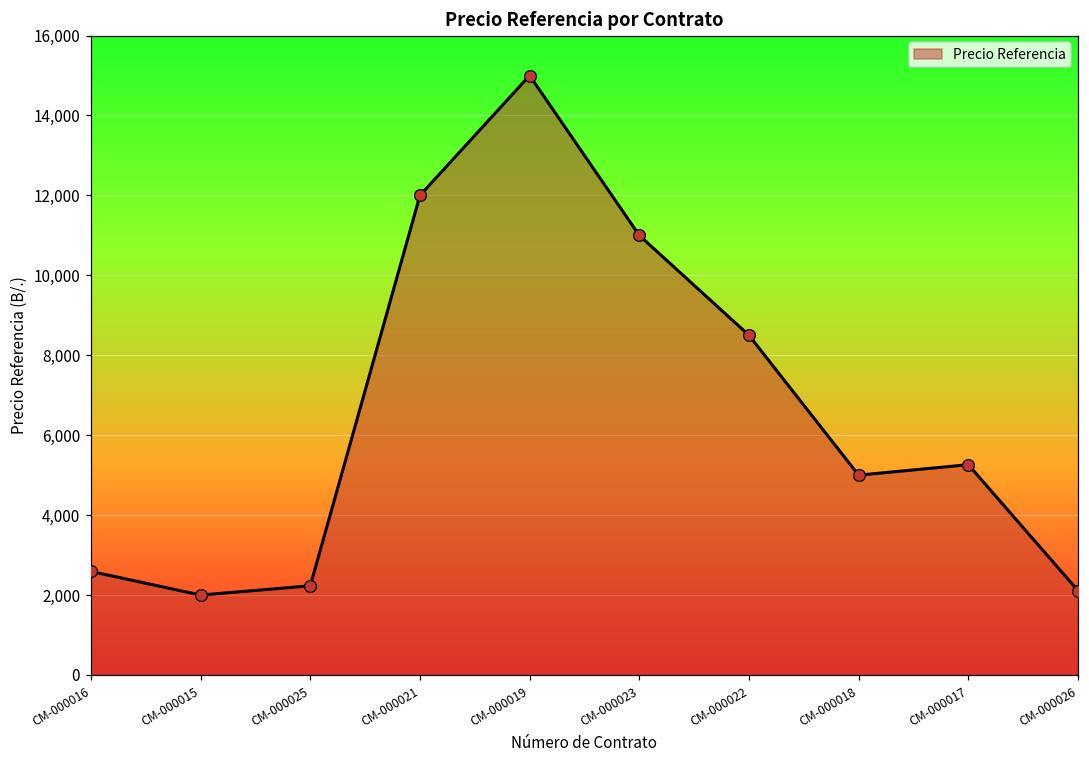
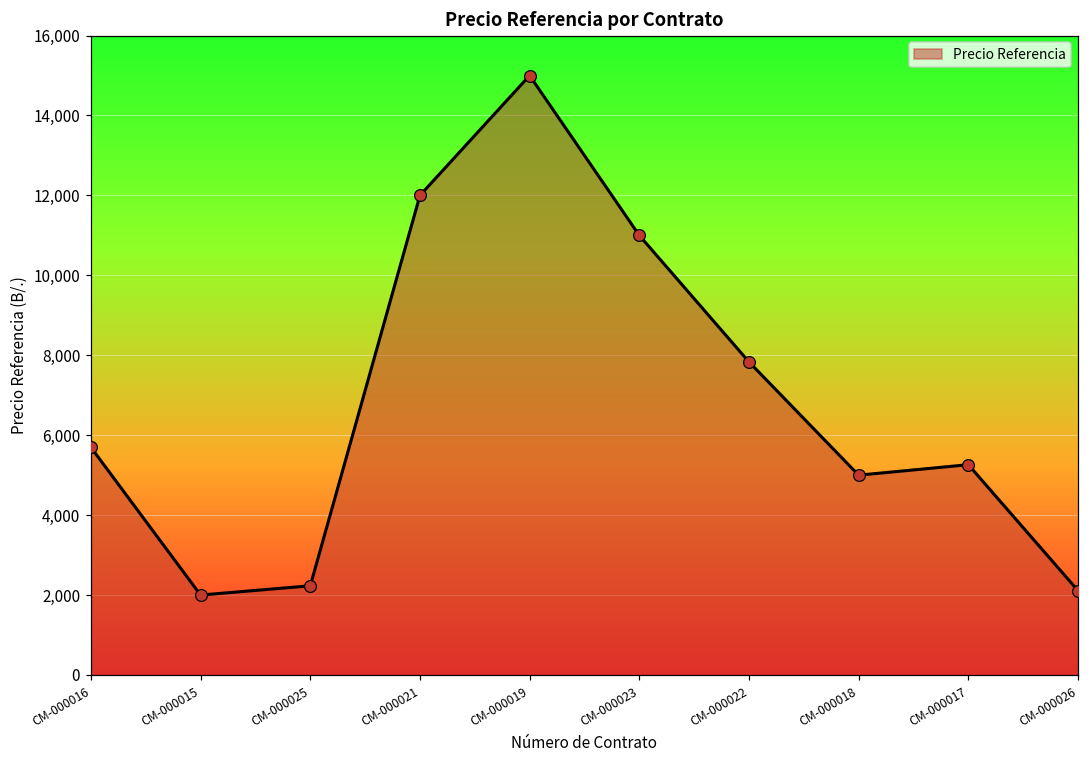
  {
-   "CM-000016": "2,600",
+   "CM-000016": "5,700",
    "CM-000015": "2,000",
    "CM-000025": "2,200",
    "CM-000021": "12,000",
    "CM-000019": "15,000",
    "CM-000023": "11,000",
-   "CM-000022": "8,500",
+   "CM-000022": "7,800",
    "CM-000018": "5,000",
    "CM-000017": "5,300",
    "CM-000026": "2,100"
  }
